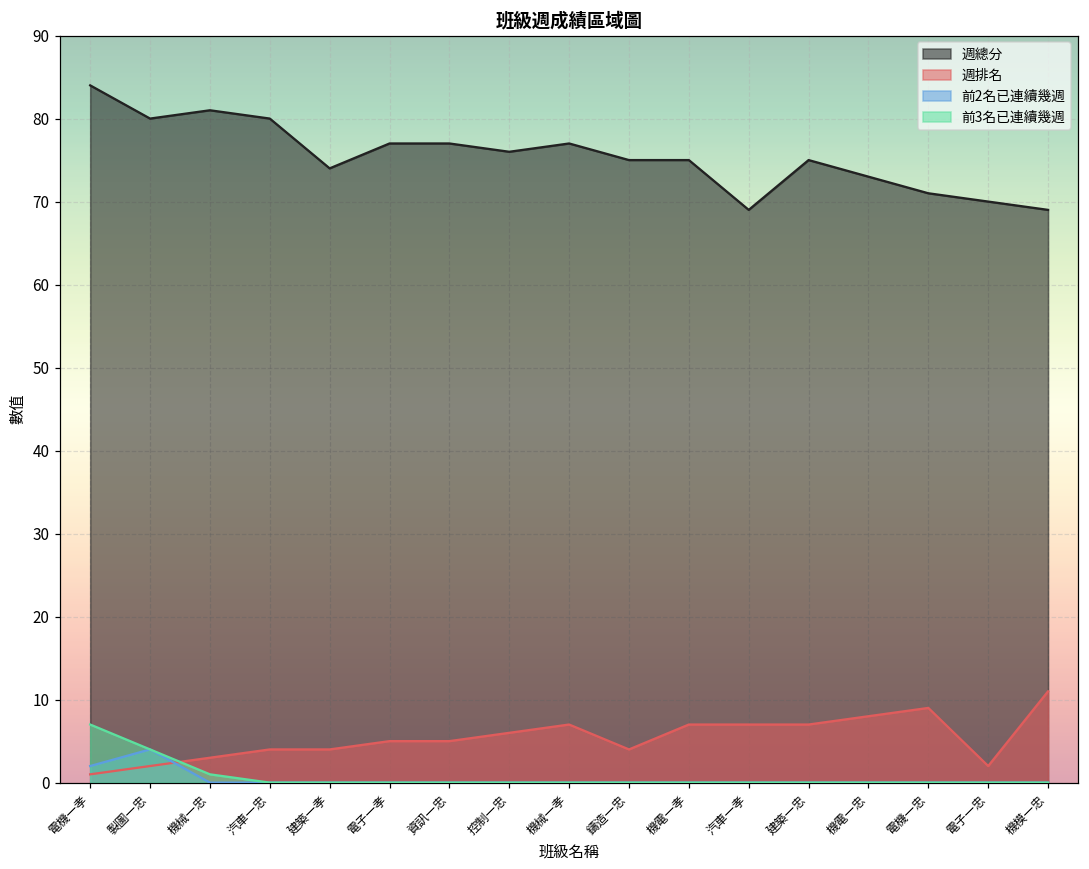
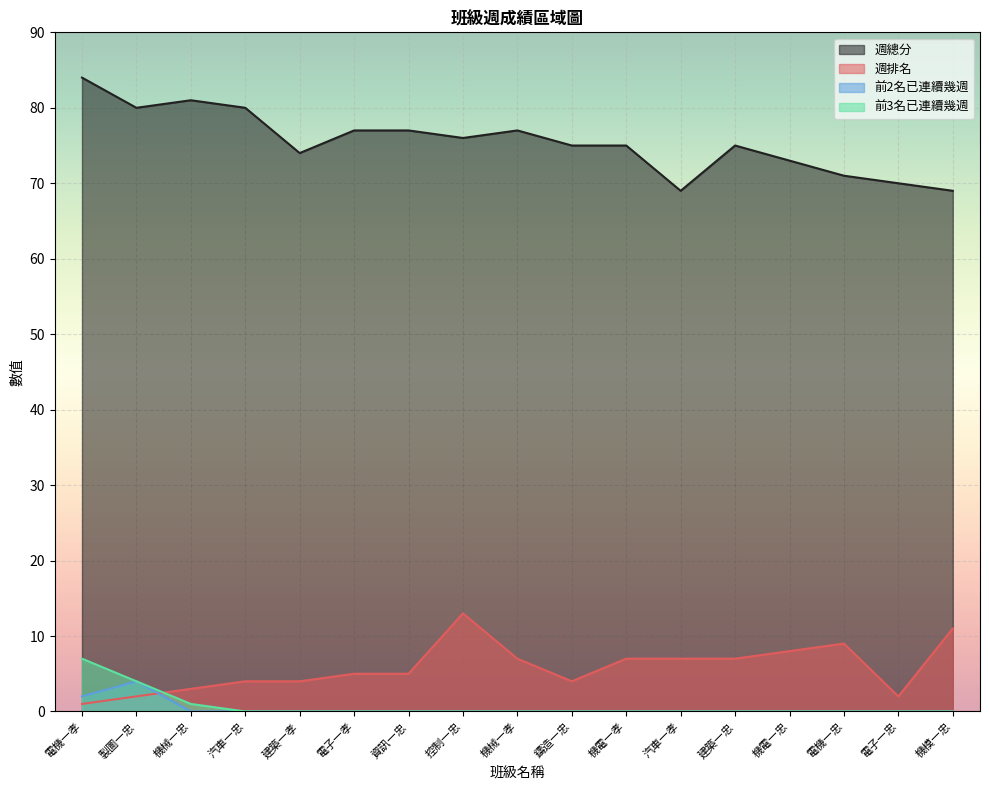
  {
    "週總分": {
      "電機一孝": 84,
      "製圖一忠": 80,
      "機械一忠": 81,
      "汽車一忠": 80,
      "建築一孝": 74,
      "電子一孝": 77,
      "資訊一忠": 77,
      "控制一忠": 76,
      "機械一孝": 77,
      "鑄造一忠": 75,
      "機電一孝": 75,
      "汽車一孝": 69,
      "建築一忠": 75,
      "機電一忠": 73,
      "電機一忠": 71,
      "電子一忠": 70,
      "機模一忠": 69
    },
    "週排名": {
      "電機一孝": 1,
      "製圖一忠": 2,
      "機械一忠": 3,
      "汽車一忠": 4,
      "建築一孝": 4,
      "電子一孝": 5,
      "資訊一忠": 5,
-     "控制一忠": 6,
+     "控制一忠": 13,
      "機械一孝": 7,
      "鑄造一忠": 4,
      "機電一孝": 7,
      "汽車一孝": 7,
      "建築一忠": 7,
      "機電一忠": 8,
      "電機一忠": 9,
      "電子一忠": 2,
      "機模一忠": 11
    },
    "前2名已連續幾週": {
      "電機一孝": 2,
      "機械一忠": 0
    },
    "前3名已連續幾週": {
      "電機一孝": 7,
      "機械一忠": 1
    }
  }
